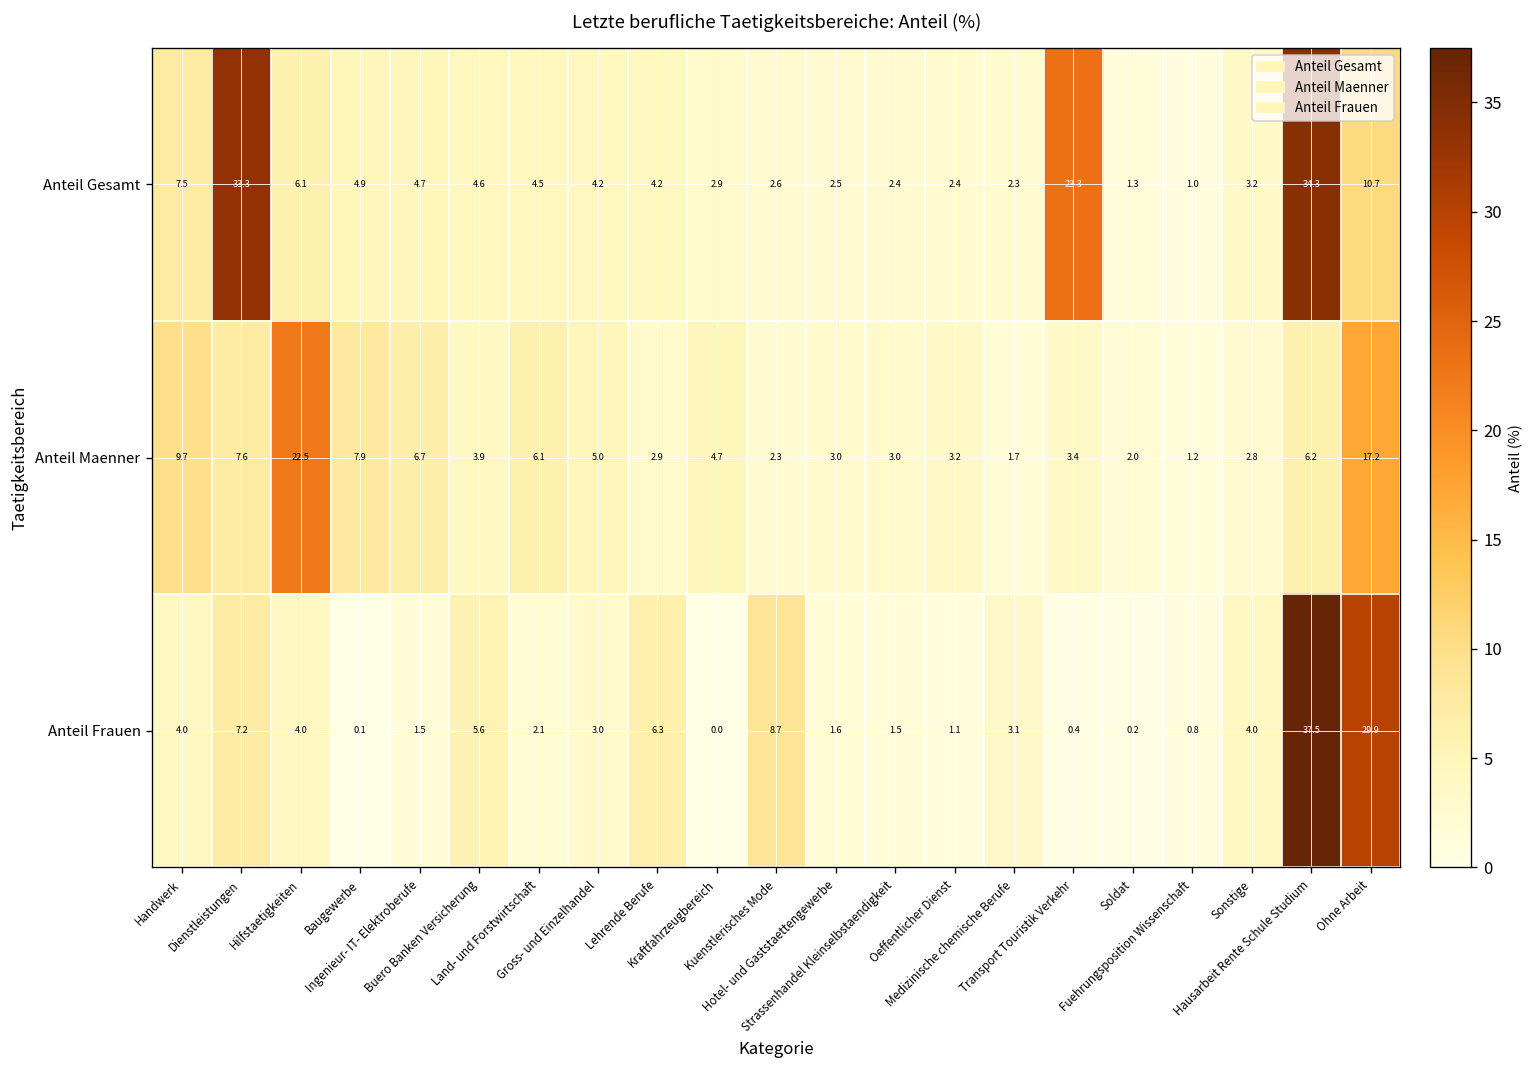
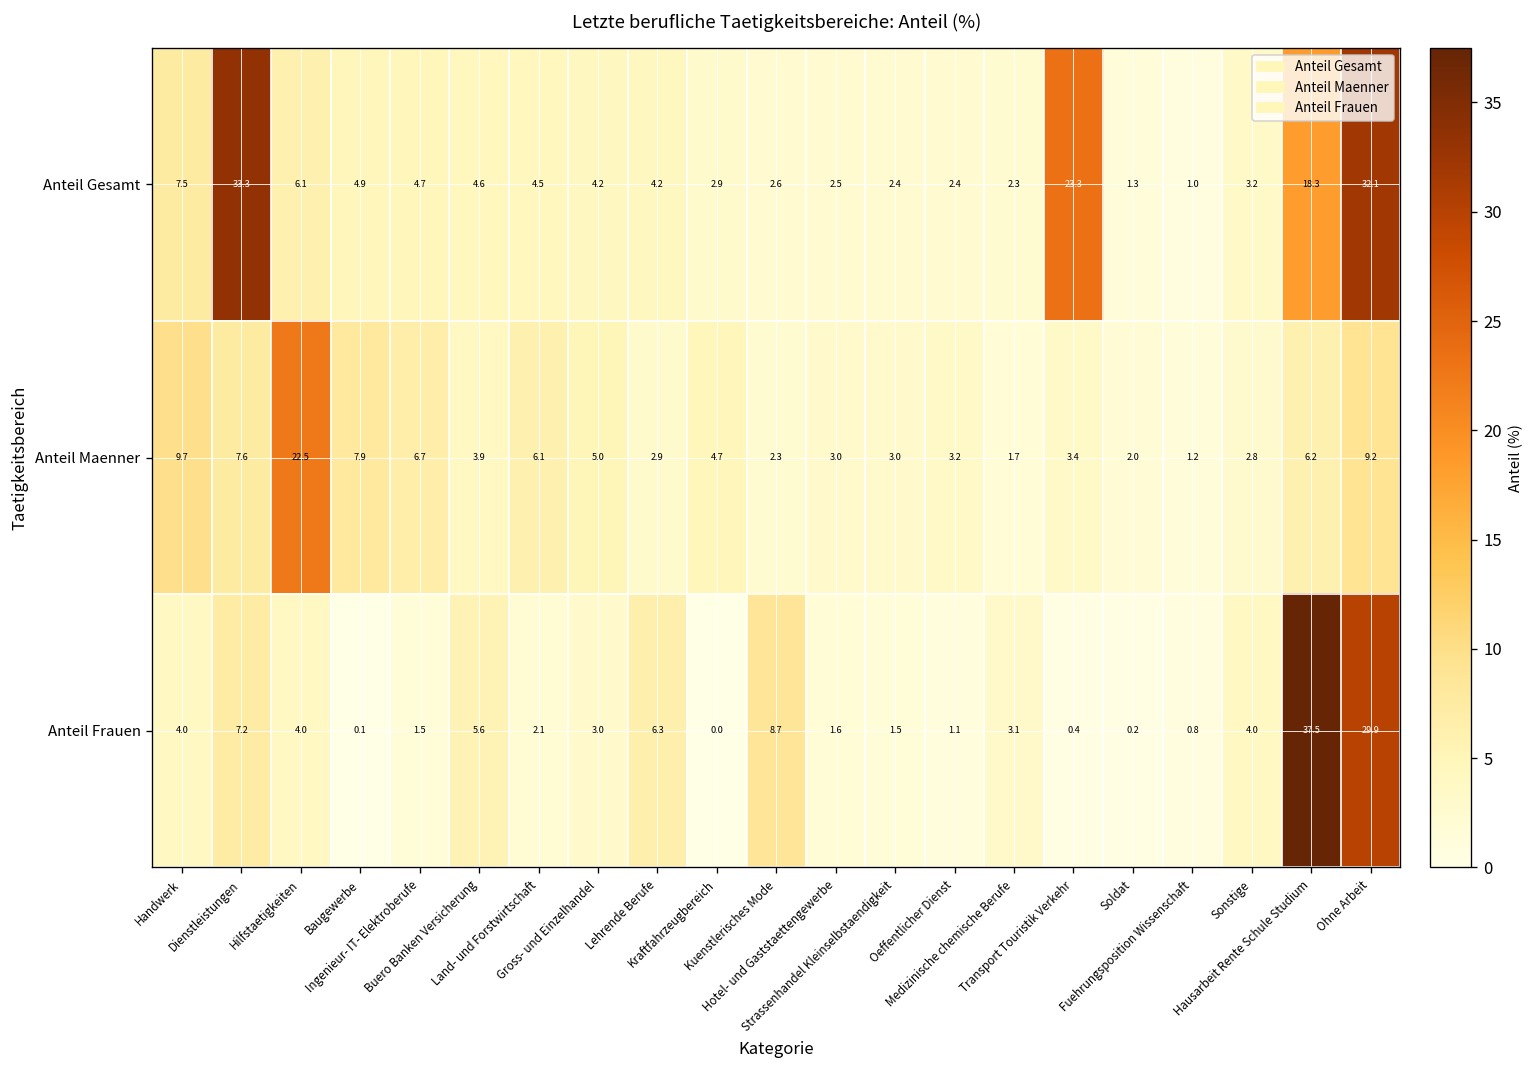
  {
    "Anteil Gesamt": {
      "Handwerk": 7.5,
      "Dienstleistungen": 33.3,
      "Hilfstaetigkeiten": 6.1,
      "Baugewerbe": 4.9,
      "Ingenieur- IT- Elektroberufe": 4.7,
      "Buero Banken Versicherung": 4.6,
      "Land- und Forstwirtschaft": 4.5,
      "Gross- und Einzelhandel": 4.2,
      "Lehrende Berufe": 4.2,
      "Kraftfahrzeugbereich": 2.9,
      "Kuenstlerisches Mode": 2.6,
      "Hotel- und Gaststaettengewerbe": 2.5,
      "Strassenhandel Kleinselbstaendigkeit": 2.4,
      "Oeffentlicher Dienst": 2.4,
      "Medizinische chemische Berufe": 2.3,
      "Transport Touristik Verkehr": 23.3,
      "Soldat": 1.3,
      "Fuehrungsposition Wissenschaft": 1.0,
      "Sonstige": 3.2,
-     "Hausarbeit Rente Schule Studium": 34.3,
-     "Ohne Arbeit": 10.7
+     "Hausarbeit Rente Schule Studium": 18.3,
+     "Ohne Arbeit": 32.1
    },
    "Anteil Maenner": {
      "Handwerk": 9.7,
      "Dienstleistungen": 7.6,
      "Hilfstaetigkeiten": 22.5,
      "Baugewerbe": 7.9,
      "Ingenieur- IT- Elektroberufe": 6.7,
      "Buero Banken Versicherung": 3.9,
      "Land- und Forstwirtschaft": 6.1,
      "Gross- und Einzelhandel": 5.0,
      "Lehrende Berufe": 2.9,
      "Kraftfahrzeugbereich": 4.7,
      "Kuenstlerisches Mode": 2.3,
      "Hotel- und Gaststaettengewerbe": 3.0,
      "Strassenhandel Kleinselbstaendigkeit": 3.0,
      "Oeffentlicher Dienst": 3.2,
      "Medizinische chemische Berufe": 1.7,
      "Transport Touristik Verkehr": 3.4,
      "Soldat": 2.0,
      "Fuehrungsposition Wissenschaft": 1.2,
      "Sonstige": 2.8,
      "Hausarbeit Rente Schule Studium": 6.2,
-     "Ohne Arbeit": 17.2
+     "Ohne Arbeit": 9.2
    },
    "Anteil Frauen": {
      "Handwerk": 4.0,
      "Dienstleistungen": 7.2,
      "Hilfstaetigkeiten": 4.0,
      "Baugewerbe": 0.1,
      "Ingenieur- IT- Elektroberufe": 1.5,
      "Buero Banken Versicherung": 5.6,
      "Land- und Forstwirtschaft": 2.1,
      "Gross- und Einzelhandel": 3.0,
      "Lehrende Berufe": 6.3,
      "Kraftfahrzeugbereich": 0.0,
      "Kuenstlerisches Mode": 8.7,
      "Hotel- und Gaststaettengewerbe": 1.6,
      "Strassenhandel Kleinselbstaendigkeit": 1.5,
      "Oeffentlicher Dienst": 1.1,
      "Medizinische chemische Berufe": 3.1,
      "Transport Touristik Verkehr": 0.4,
      "Soldat": 0.2,
      "Fuehrungsposition Wissenschaft": 0.8,
      "Sonstige": 4.0,
      "Hausarbeit Rente Schule Studium": 37.5,
      "Ohne Arbeit": 29.9
    }
  }
